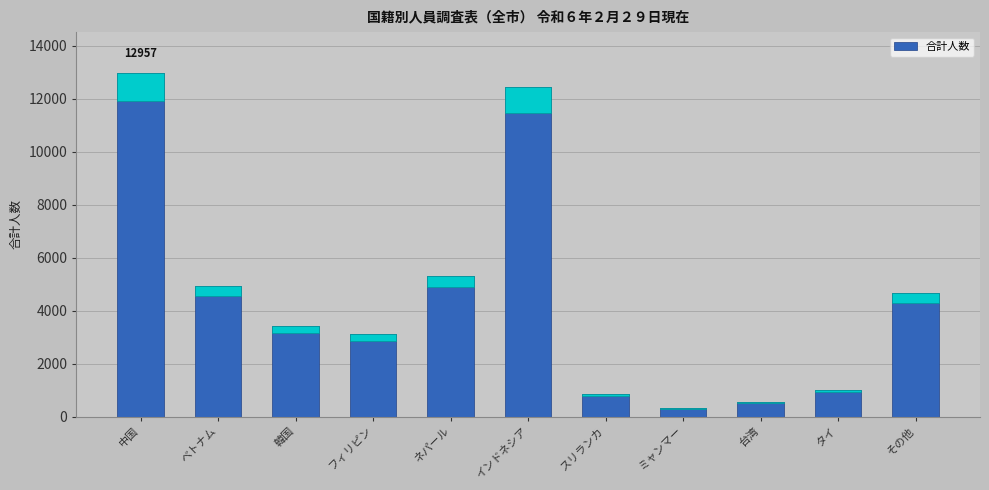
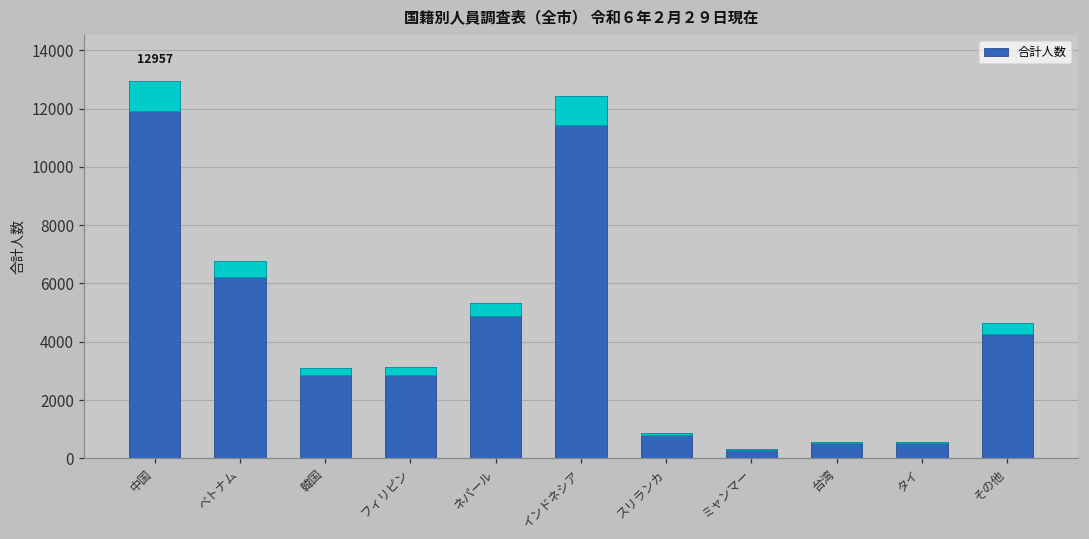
  {
-   "ベトナム": 4900,
-   "韓国": 3400,
+   "ベトナム": 6800,
+   "韓国": 3100,
    "フィリピン": 3100,
    "ネパール": 5300,
    "インドネシア": 12400,
    "スリランカ": 900,
    "ミャンマー": 300,
    "台湾": 600,
-   "タイ": 1000,
+   "タイ": 600,
    "その他": 4700
  }
